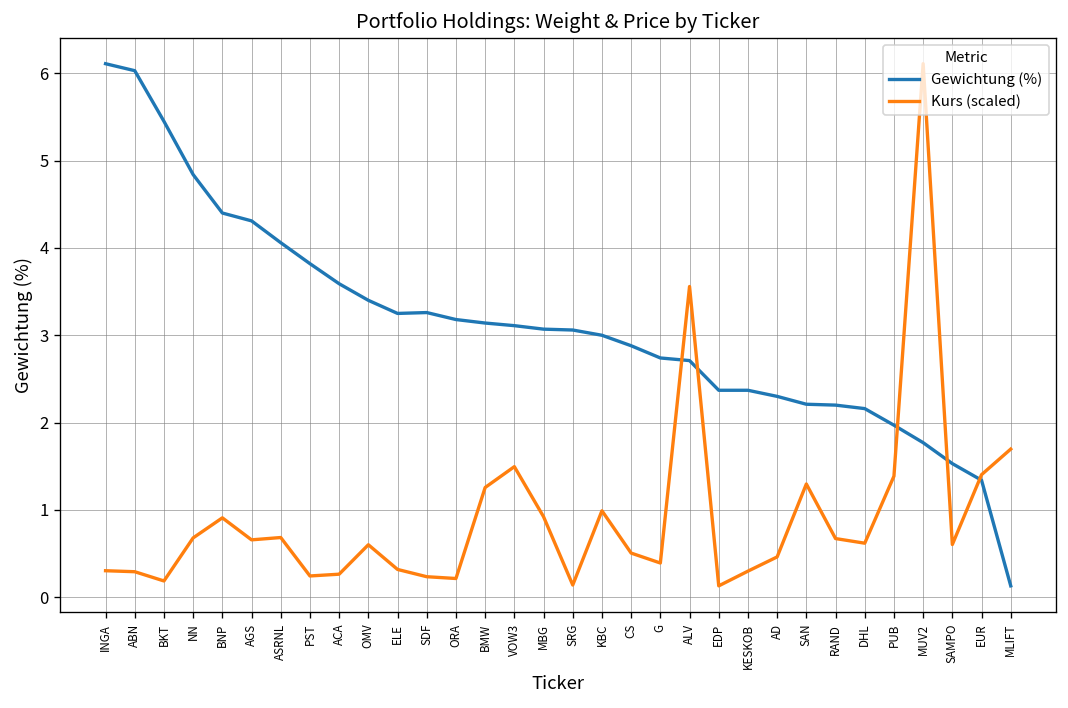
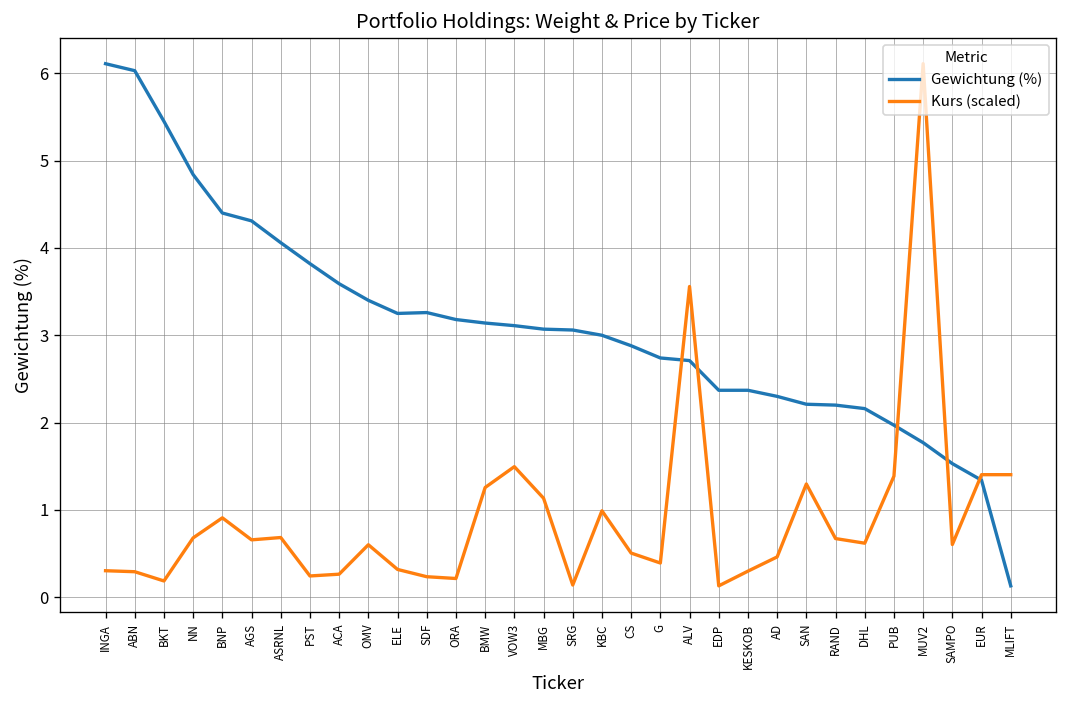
  {
    "Gewichtung (%)": {
      "INGA": 6.1,
      "ABN": 6.0,
      "BKT": 5.5,
      "NN": 4.8,
      "BNP": 4.4,
      "AGS": 4.3,
      "ASRNL": 4.1,
      "PST": 3.8,
      "ACA": 3.6,
      "OMV": 3.4,
      "ELE": 3.3,
      "SDF": 3.3,
      "ORA": 3.2,
      "BMW": 3.1,
      "VOW3": 3.1,
      "MBG": 3.1,
      "SRG": 3.1,
      "KBC": 3.0,
      "CS": 2.9,
      "G": 2.7,
      "ALV": 2.7,
      "EDP": 2.4,
      "KESKOB": 2.4,
      "AD": 2.3,
      "SAN": 2.2,
      "RAND": 2.2,
      "DHL": 2.2,
      "PUB": 2.0,
      "MUV2": 1.8,
      "SAMPO": 1.5,
      "EUR": 1.3,
      "MLIFT": 0.1
    },
    "Kurs (scaled)": {
      "INGA": 0.3,
      "ABN": 0.3,
      "BKT": 0.2,
      "NN": 0.7,
      "BNP": 0.9,
      "AGS": 0.7,
      "ASRNL": 0.7,
      "PST": 0.2,
      "ACA": 0.3,
      "OMV": 0.6,
      "ELE": 0.3,
      "SDF": 0.2,
      "ORA": 0.2,
      "BMW": 1.3,
      "VOW3": 1.5,
-     "MBG": 0.9,
+     "MBG": 1.1,
      "SRG": 0.1,
      "KBC": 1.0,
      "CS": 0.5,
      "G": 0.4,
      "ALV": 3.6,
      "EDP": 0.1,
      "KESKOB": 0.3,
      "AD": 0.5,
      "SAN": 1.3,
      "RAND": 0.7,
      "DHL": 0.6,
      "PUB": 1.4,
      "SAMPO": 0.6,
      "EUR": 1.4,
-     "MLIFT": 1.7
+     "MLIFT": 1.4
    }
  }
